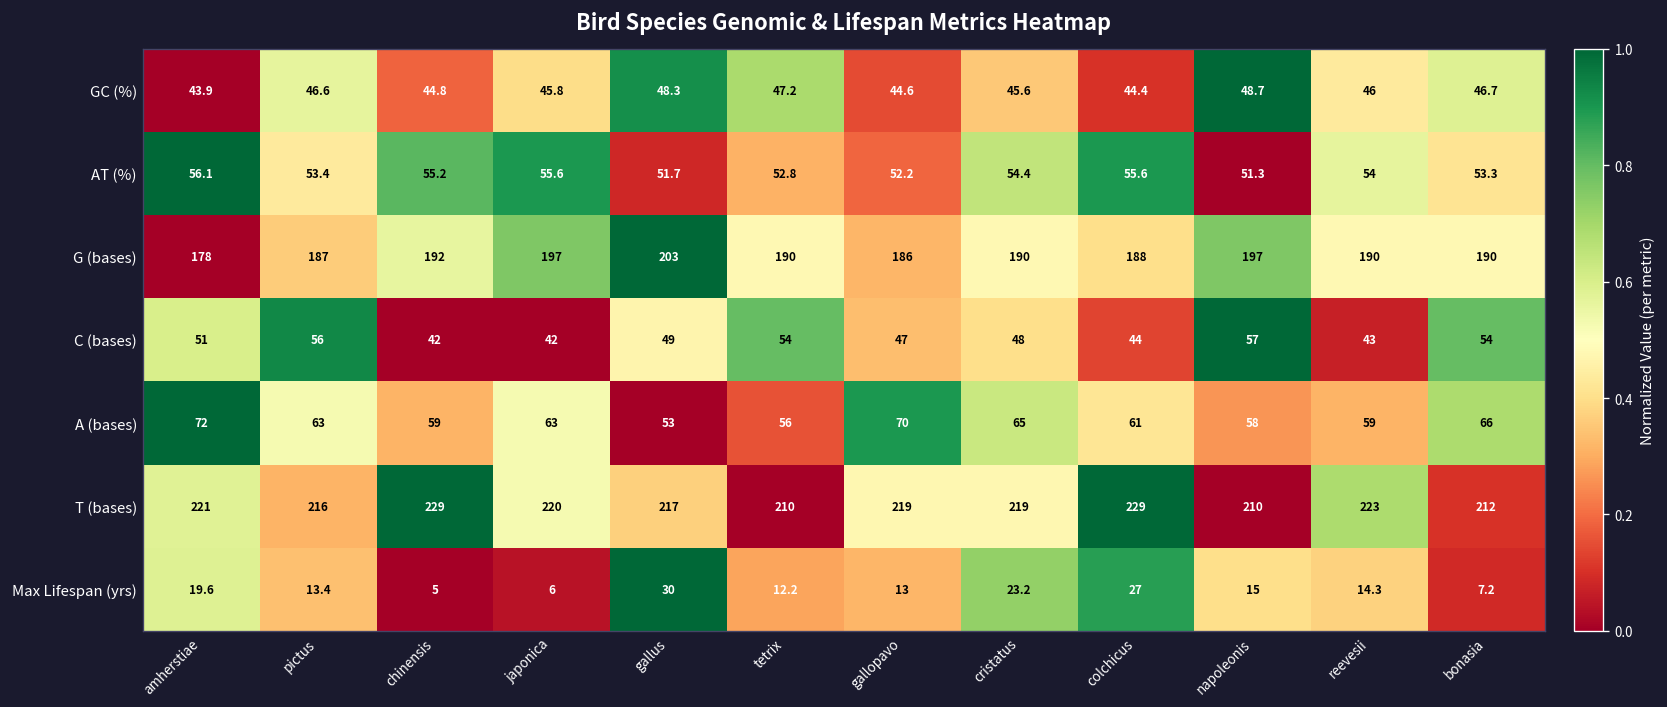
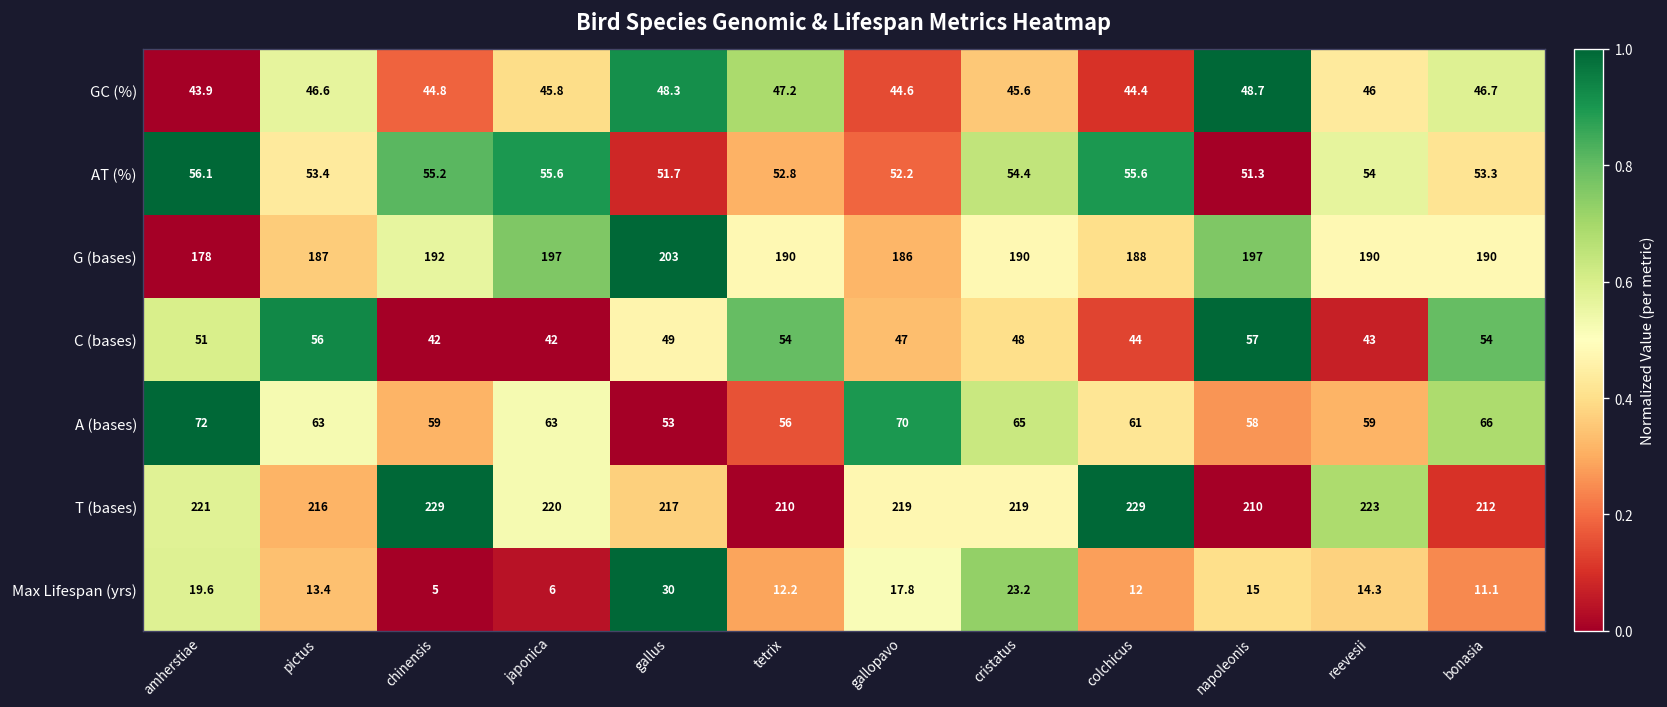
  {
    "GC (%)": {
      "amherstiae": 43.9,
      "pictus": 46.6,
      "chinensis": 44.8,
      "japonica": 45.8,
      "gallus": 48.3,
      "tetrix": 47.2,
      "gallopavo": 44.6,
      "cristatus": 45.6,
      "colchicus": 44.4,
      "napoleonis": 48.7,
      "reevesii": 46,
      "bonasia": 46.7
    },
    "AT (%)": {
      "amherstiae": 56.1,
      "pictus": 53.4,
      "chinensis": 55.2,
      "japonica": 55.6,
      "gallus": 51.7,
      "tetrix": 52.8,
      "gallopavo": 52.2,
      "cristatus": 54.4,
      "colchicus": 55.6,
      "napoleonis": 51.3,
      "reevesii": 54,
      "bonasia": 53.3
    },
    "G (bases)": {
      "amherstiae": 178,
      "pictus": 187,
      "chinensis": 192,
      "japonica": 197,
      "gallus": 203,
      "tetrix": 190,
      "gallopavo": 186,
      "cristatus": 190,
      "colchicus": 188,
      "napoleonis": 197,
      "reevesii": 190,
      "bonasia": 190
    },
    "C (bases)": {
      "amherstiae": 51,
      "pictus": 56,
      "chinensis": 42,
      "japonica": 42,
      "gallus": 49,
      "tetrix": 54,
      "gallopavo": 47,
      "cristatus": 48,
      "colchicus": 44,
      "napoleonis": 57,
      "reevesii": 43,
      "bonasia": 54
    },
    "A (bases)": {
      "amherstiae": 72,
      "pictus": 63,
      "chinensis": 59,
      "japonica": 63,
      "gallus": 53,
      "tetrix": 56,
      "gallopavo": 70,
      "cristatus": 65,
      "colchicus": 61,
      "napoleonis": 58,
      "reevesii": 59,
      "bonasia": 66
    },
    "T (bases)": {
      "amherstiae": 221,
      "pictus": 216,
      "chinensis": 229,
      "japonica": 220,
      "gallus": 217,
      "tetrix": 210,
      "gallopavo": 219,
      "cristatus": 219,
      "colchicus": 229,
      "napoleonis": 210,
      "reevesii": 223,
      "bonasia": 212
    },
    "Max Lifespan (yrs)": {
      "amherstiae": 19.6,
      "pictus": 13.4,
      "chinensis": 5,
      "japonica": 6,
      "gallus": 30,
      "tetrix": 12.2,
-     "gallopavo": 13,
+     "gallopavo": 17.8,
      "cristatus": 23.2,
-     "colchicus": 27,
+     "colchicus": 12,
      "napoleonis": 15,
      "reevesii": 14.3,
-     "bonasia": 7.2
+     "bonasia": 11.1
    }
  }
